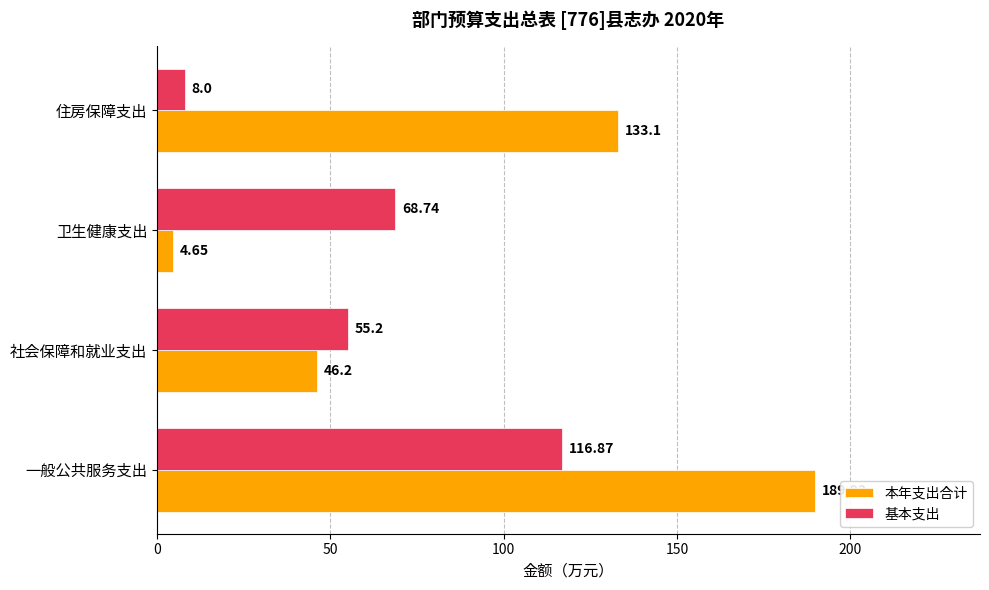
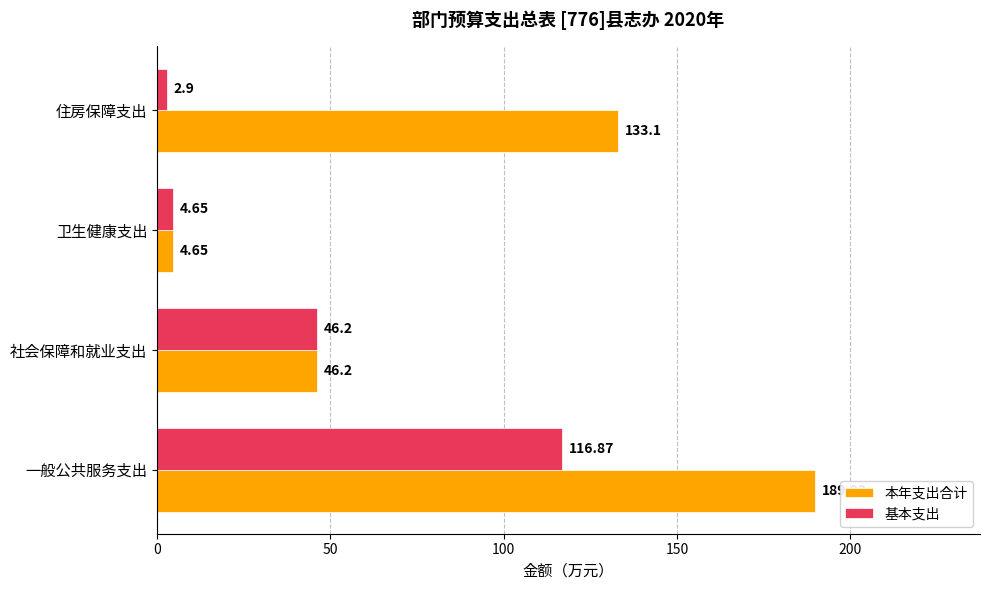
  {
    "本年支出合计": {
      "住房保障支出": 133.1,
      "卫生健康支出": 4.65,
      "社会保障和就业支出": 46.2
    },
    "基本支出": {
-     "住房保障支出": 8.0,
-     "卫生健康支出": 68.74,
-     "社会保障和就业支出": 55.2,
+     "住房保障支出": 2.9,
+     "卫生健康支出": 4.65,
+     "社会保障和就业支出": 46.2,
      "一般公共服务支出": 116.87
    }
  }
